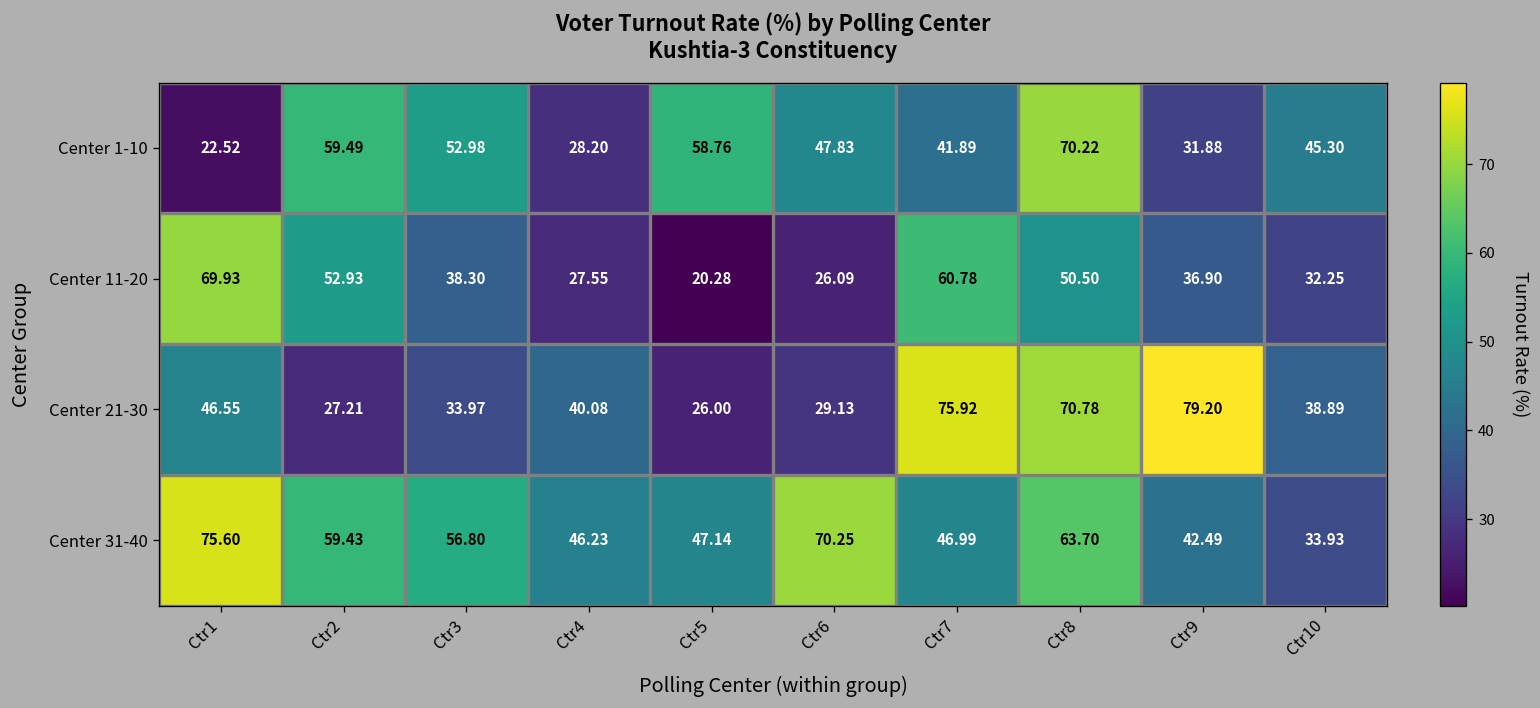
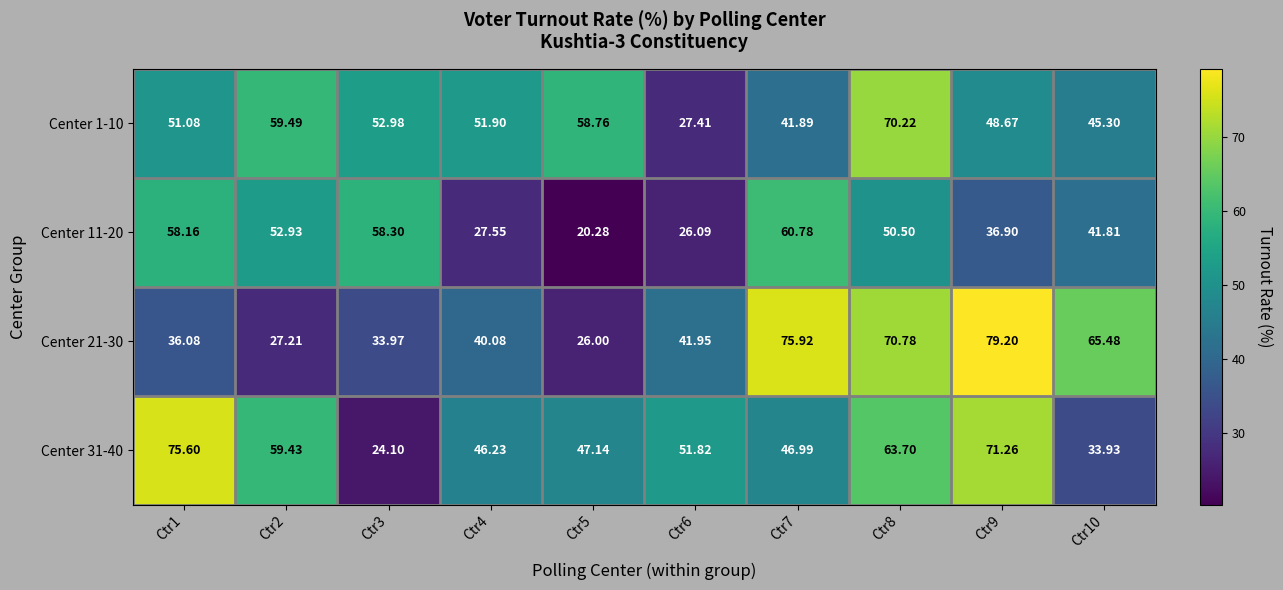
  {
    "Center 1-10": {
-     "Ctr1": 22.52,
+     "Ctr1": 51.08,
      "Ctr2": 59.49,
      "Ctr3": 52.98,
-     "Ctr4": 28.20,
+     "Ctr4": 51.90,
      "Ctr5": 58.76,
-     "Ctr6": 47.83,
+     "Ctr6": 27.41,
      "Ctr7": 41.89,
      "Ctr8": 70.22,
-     "Ctr9": 31.88,
+     "Ctr9": 48.67,
      "Ctr10": 45.30
    },
    "Center 11-20": {
-     "Ctr1": 69.93,
+     "Ctr1": 58.16,
      "Ctr2": 52.93,
-     "Ctr3": 38.30,
+     "Ctr3": 58.30,
      "Ctr4": 27.55,
      "Ctr5": 20.28,
      "Ctr6": 26.09,
      "Ctr7": 60.78,
      "Ctr8": 50.50,
      "Ctr9": 36.90,
-     "Ctr10": 32.25
+     "Ctr10": 41.81
    },
    "Center 21-30": {
-     "Ctr1": 46.55,
+     "Ctr1": 36.08,
      "Ctr2": 27.21,
      "Ctr3": 33.97,
      "Ctr4": 40.08,
      "Ctr5": 26.00,
-     "Ctr6": 29.13,
+     "Ctr6": 41.95,
      "Ctr7": 75.92,
      "Ctr8": 70.78,
      "Ctr9": 79.20,
-     "Ctr10": 38.89
+     "Ctr10": 65.48
    },
    "Center 31-40": {
      "Ctr1": 75.60,
      "Ctr2": 59.43,
-     "Ctr3": 56.80,
+     "Ctr3": 24.10,
      "Ctr4": 46.23,
      "Ctr5": 47.14,
-     "Ctr6": 70.25,
+     "Ctr6": 51.82,
      "Ctr7": 46.99,
      "Ctr8": 63.70,
-     "Ctr9": 42.49,
+     "Ctr9": 71.26,
      "Ctr10": 33.93
    }
  }
